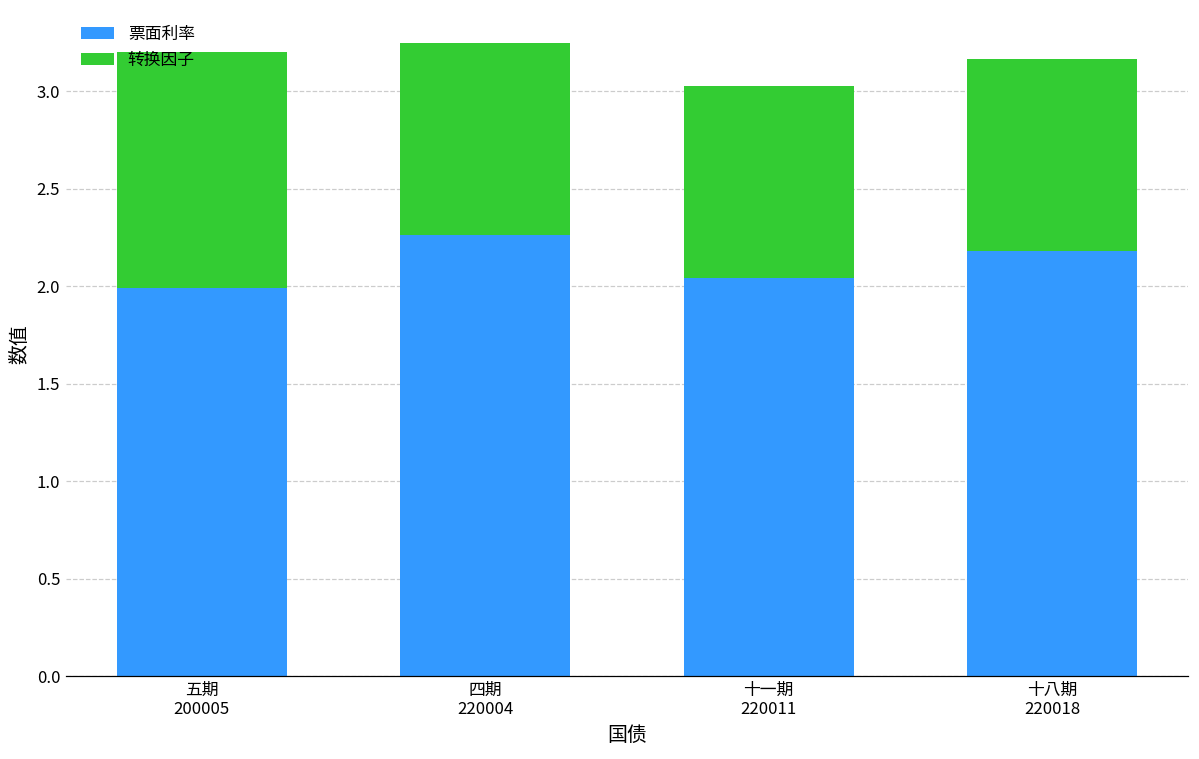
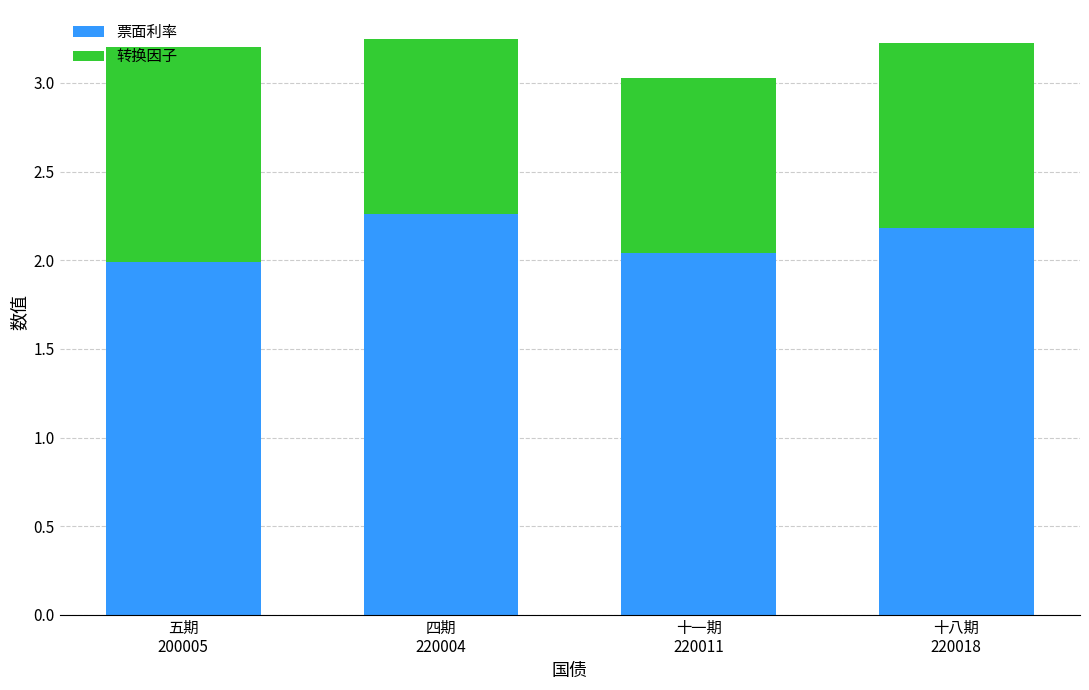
  {
    "票面利率": {
      "五期 200005": 1.99,
      "四期 220004": 2.26,
      "十一期 220011": 2.04,
      "十八期 220018": 2.18
    },
    "转换因子": {
      "五期 200005": 1.21,
      "四期 220004": 0.99,
      "十一期 220011": 0.99,
-     "十八期 220018": 0.98
+     "十八期 220018": 1.05
    }
  }
